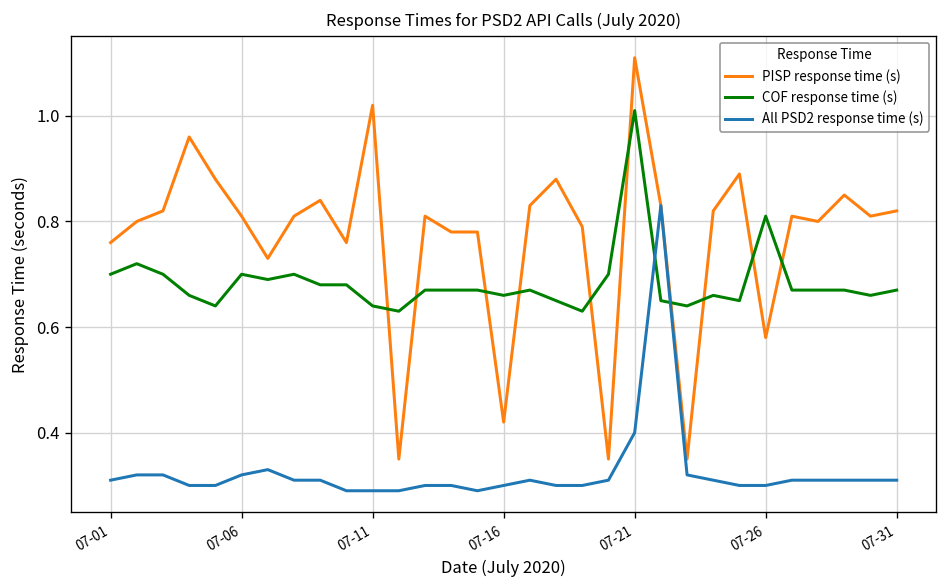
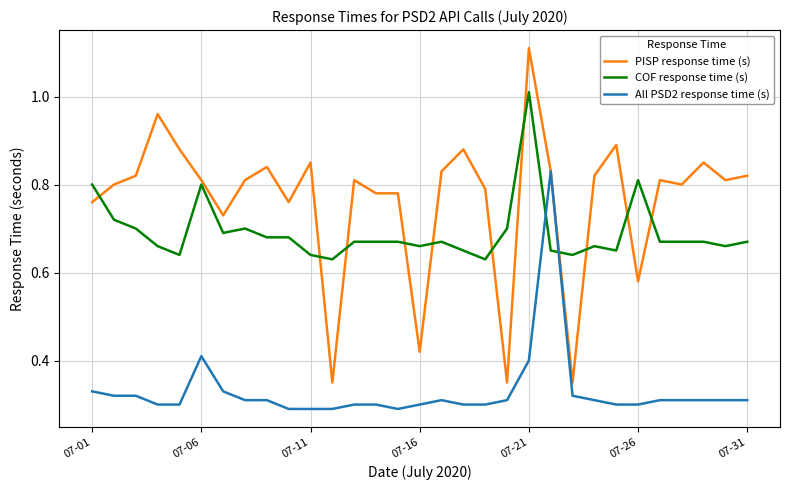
  {
    "PISP response time (s)": {
      "07-01": 0.76,
      "07-06": 0.81,
-     "07-11": 1.02,
+     "07-11": 0.85,
      "07-16": 0.42,
      "07-21": 1.11,
      "07-26": 0.58,
      "07-31": 0.82
    },
    "COF response time (s)": {
-     "07-01": 0.7,
-     "07-06": 0.7,
+     "07-01": 0.8,
+     "07-06": 0.8,
      "07-11": 0.64,
      "07-16": 0.66,
      "07-21": 1.01,
      "07-26": 0.81,
      "07-31": 0.67
    },
    "All PSD2 response time (s)": {
-     "07-01": 0.31,
-     "07-06": 0.32,
+     "07-01": 0.33,
+     "07-06": 0.41,
      "07-11": 0.29,
      "07-16": 0.30,
      "07-21": 0.40,
      "07-26": 0.30,
      "07-31": 0.31
    }
  }
